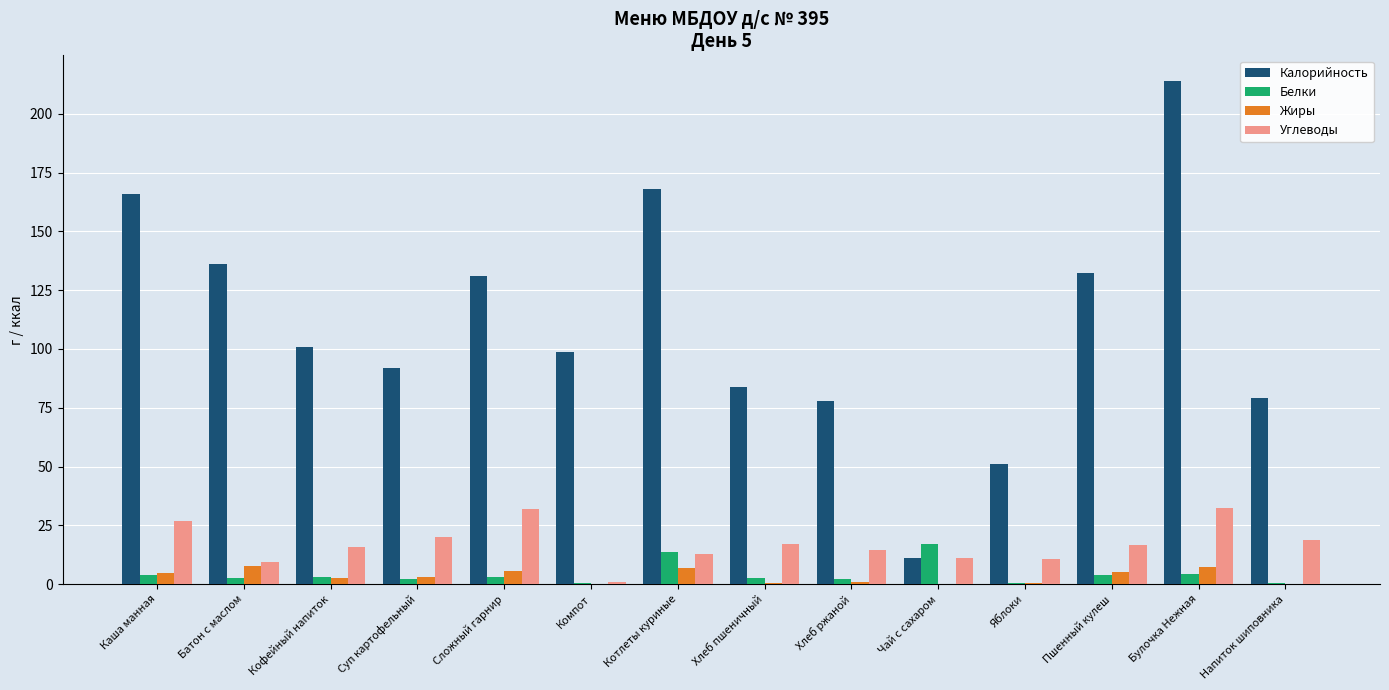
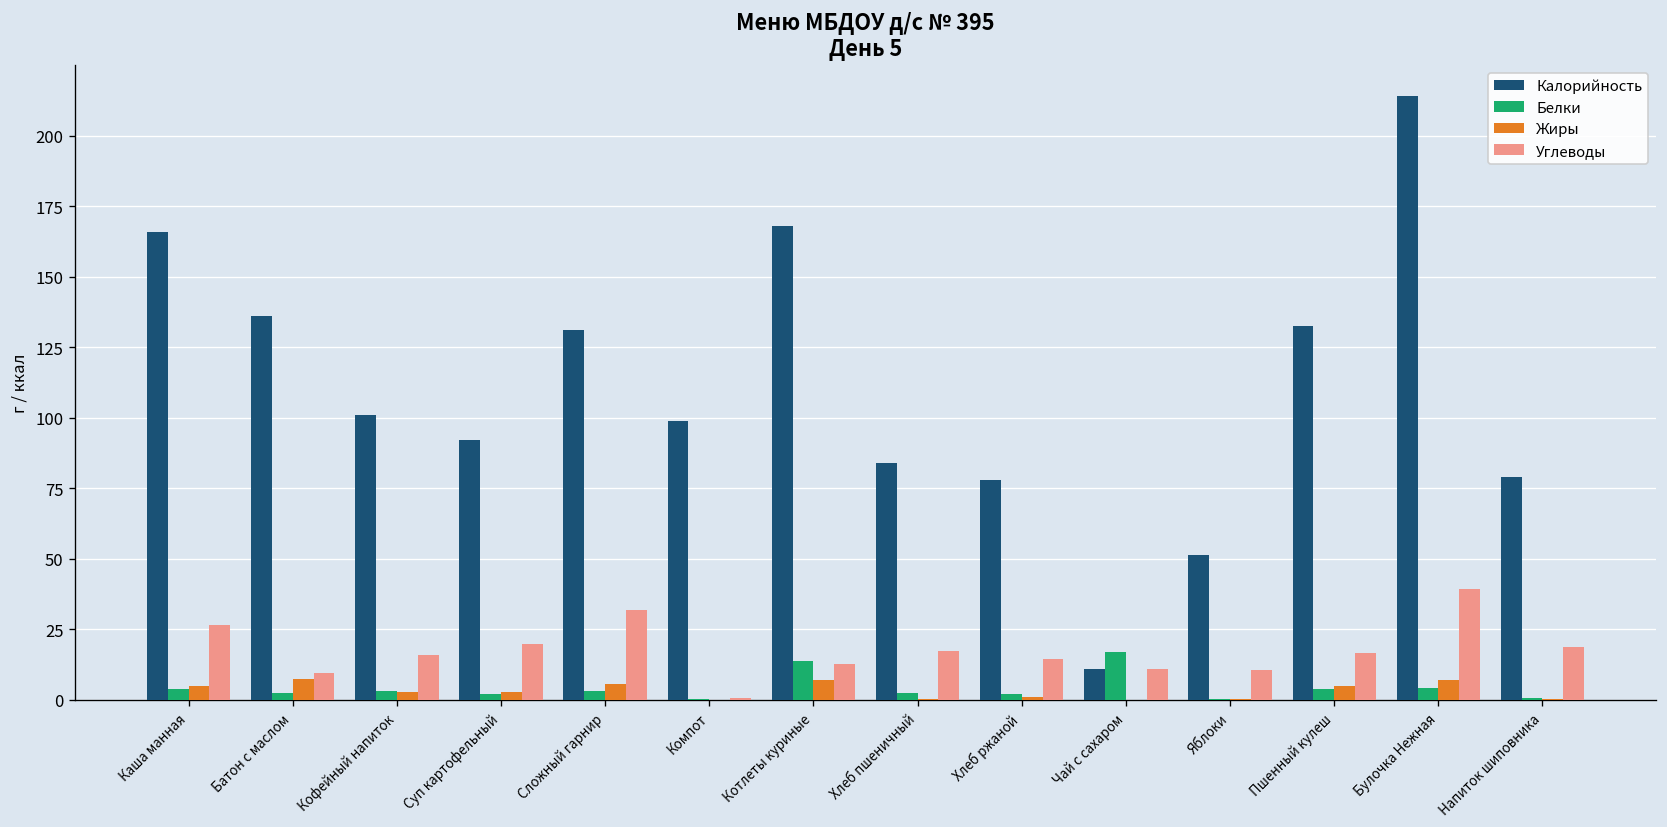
  {
    "Калорийность": {
      "Каша манная": 166,
      "Батон с маслом": 136,
      "Кофейный напиток": 101,
      "Суп картофельный": 92,
      "Сложный гарнир": 131,
      "Компот": 99,
      "Котлеты куриные": 168,
      "Хлеб пшеничный": 84,
      "Хлеб ржаной": 78,
      "Чай с сахаром": 11,
      "Яблоки": 51,
      "Пшенный кулеш": 132,
      "Булочка Нежная": 214,
      "Напиток шиповника": 79
    },
    "Белки": {
      "Каша манная": 4,
      "Батон с маслом": 2,
      "Кофейный напиток": 3,
      "Суп картофельный": 2,
      "Сложный гарнир": 3,
      "Котлеты куриные": 14,
      "Хлеб пшеничный": 2,
      "Хлеб ржаной": 2,
      "Чай с сахаром": 17,
      "Пшенный кулеш": 4,
      "Булочка Нежная": 4
    },
    "Жиры": {
      "Каша манная": 5,
      "Батон с маслом": 8,
      "Кофейный напиток": 3,
      "Суп картофельный": 3,
      "Сложный гарнир": 6,
      "Котлеты куриные": 7,
      "Пшенный кулеш": 5,
      "Булочка Нежная": 7
    },
    "Углеводы": {
      "Каша манная": 27,
      "Батон с маслом": 10,
      "Кофейный напиток": 16,
      "Суп картофельный": 20,
      "Сложный гарнир": 32,
      "Котлеты куриные": 13,
      "Хлеб пшеничный": 17,
      "Хлеб ржаной": 14,
      "Чай с сахаром": 11,
      "Яблоки": 11,
      "Пшенный кулеш": 17,
-     "Булочка Нежная": 32,
+     "Булочка Нежная": 39,
      "Напиток шиповника": 19
    }
  }
